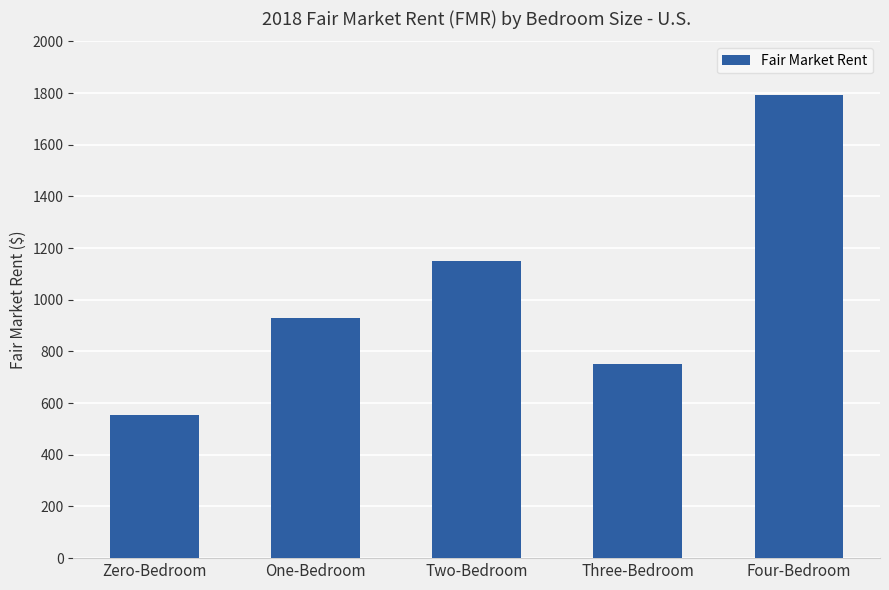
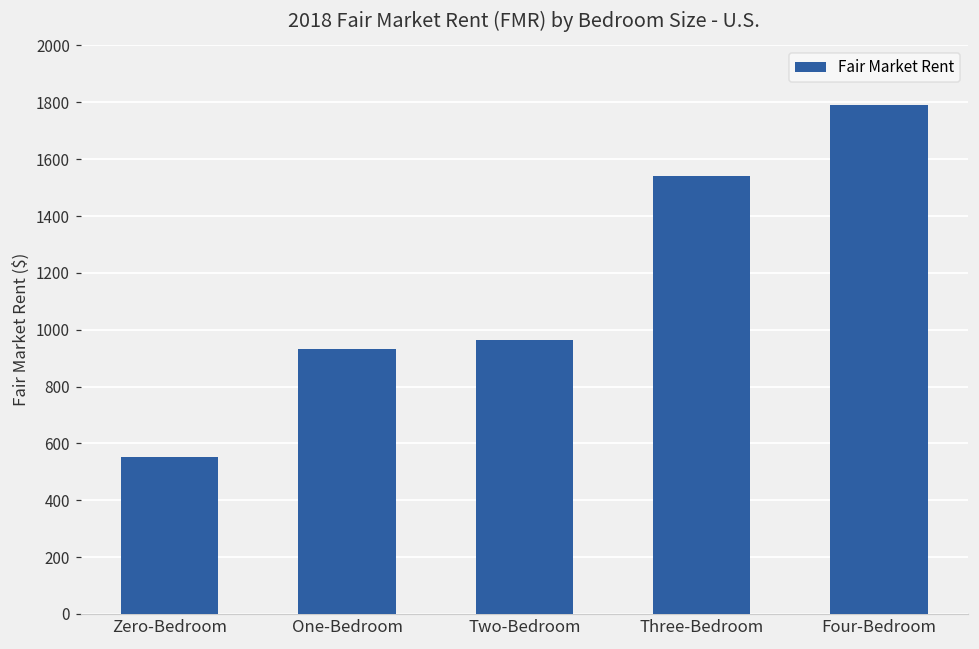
  {
    "Zero-Bedroom": 550,
    "One-Bedroom": 930,
-   "Two-Bedroom": 1150,
-   "Three-Bedroom": 750,
+   "Two-Bedroom": 960,
+   "Three-Bedroom": 1540,
    "Four-Bedroom": 1790
  }
